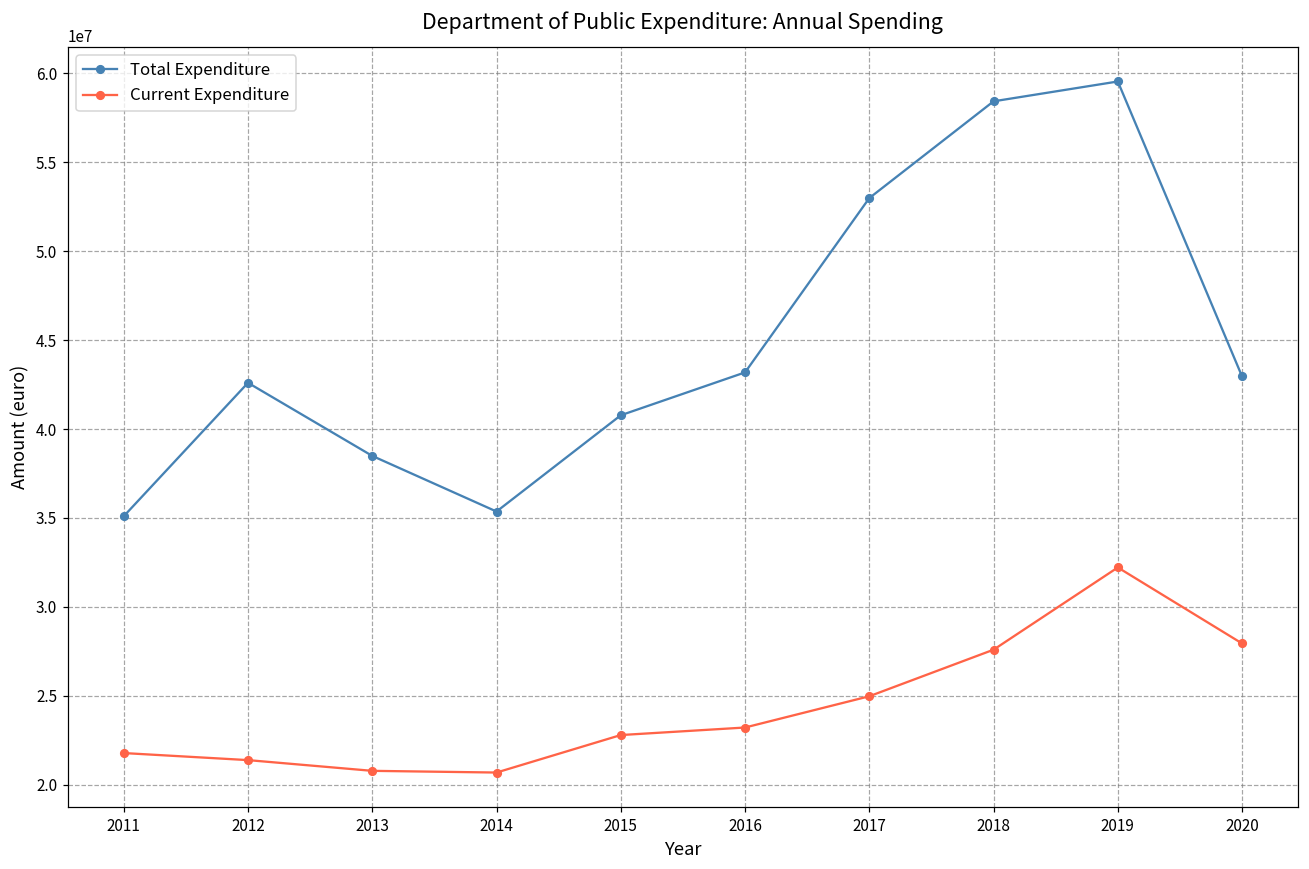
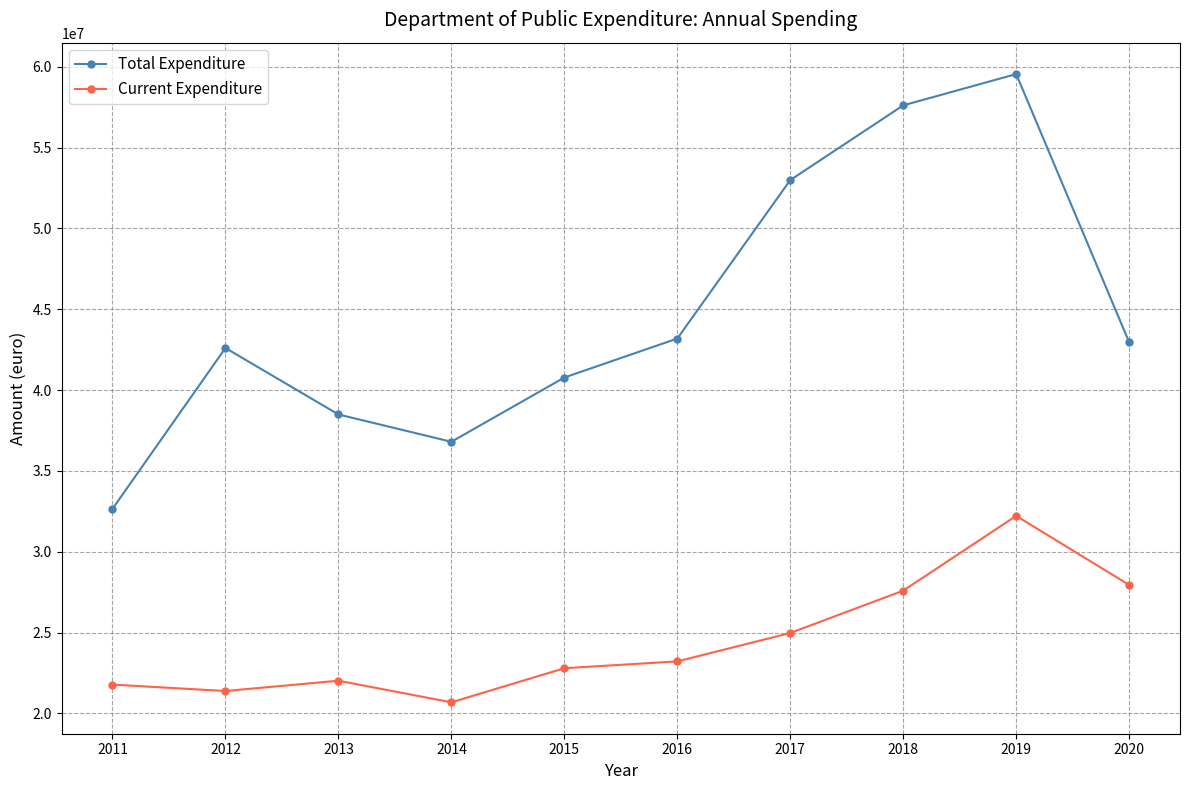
  {
    "Total Expenditure": {
-     "2011": 35100000,
+     "2011": 32700000,
      "2012": 42600000,
      "2013": 38500000,
-     "2014": 35400000,
+     "2014": 36800000,
      "2015": 40800000,
      "2016": 43200000,
      "2017": 53000000,
-     "2018": 58400000,
+     "2018": 57600000,
      "2019": 59500000,
      "2020": 43000000
    },
    "Current Expenditure": {
      "2011": 21800000,
      "2012": 21400000,
-     "2013": 20800000,
+     "2013": 22000000,
      "2014": 20700000,
      "2015": 22800000,
      "2016": 23200000,
      "2017": 25000000,
      "2018": 27600000,
      "2019": 32200000,
      "2020": 27900000
    }
  }
